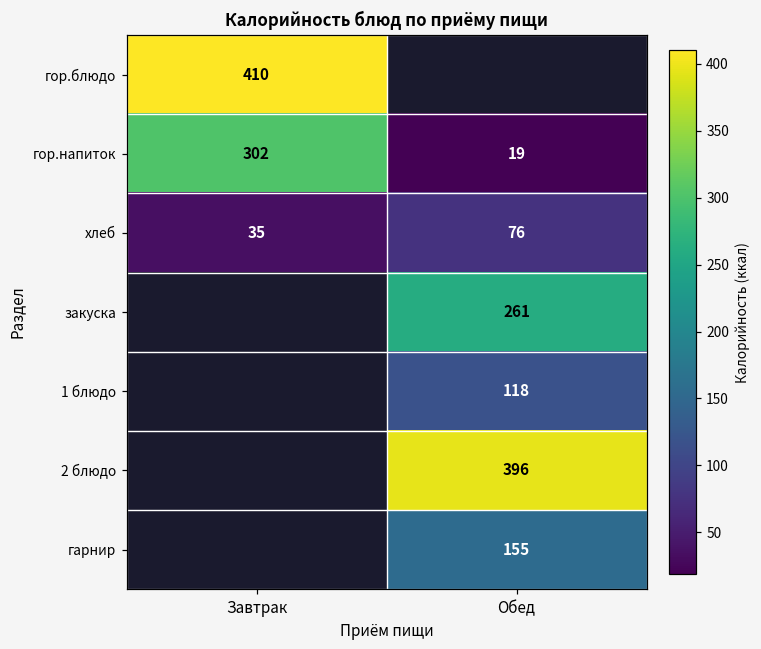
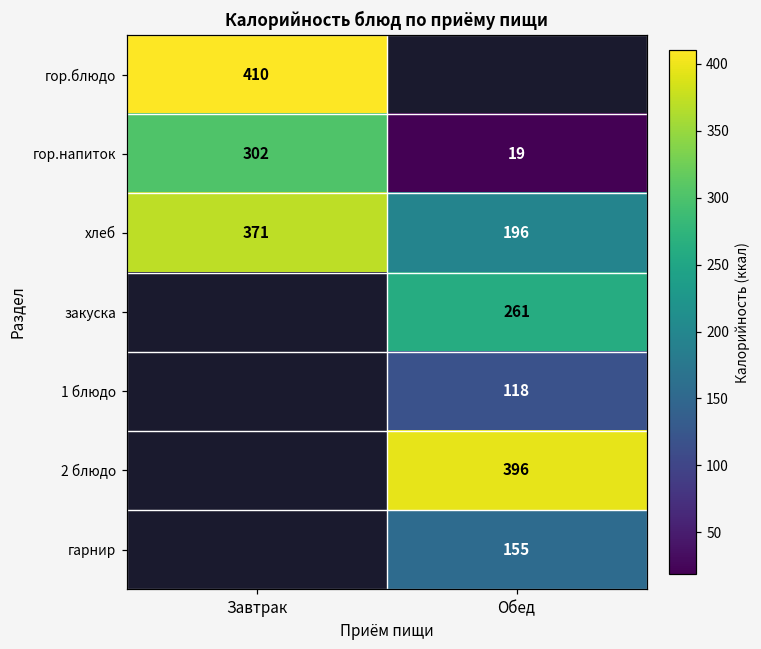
  {
    "гор.блюдо": {
      "Завтрак": 410
    },
    "гор.напиток": {
      "Завтрак": 302,
      "Обед": 19
    },
    "хлеб": {
-     "Завтрак": 35,
-     "Обед": 76
+     "Завтрак": 371,
+     "Обед": 196
    },
    "закуска": {
      "Обед": 261
    },
    "1 блюдо": {
      "Обед": 118
    },
    "2 блюдо": {
      "Обед": 396
    },
    "гарнир": {
      "Обед": 155
    }
  }
